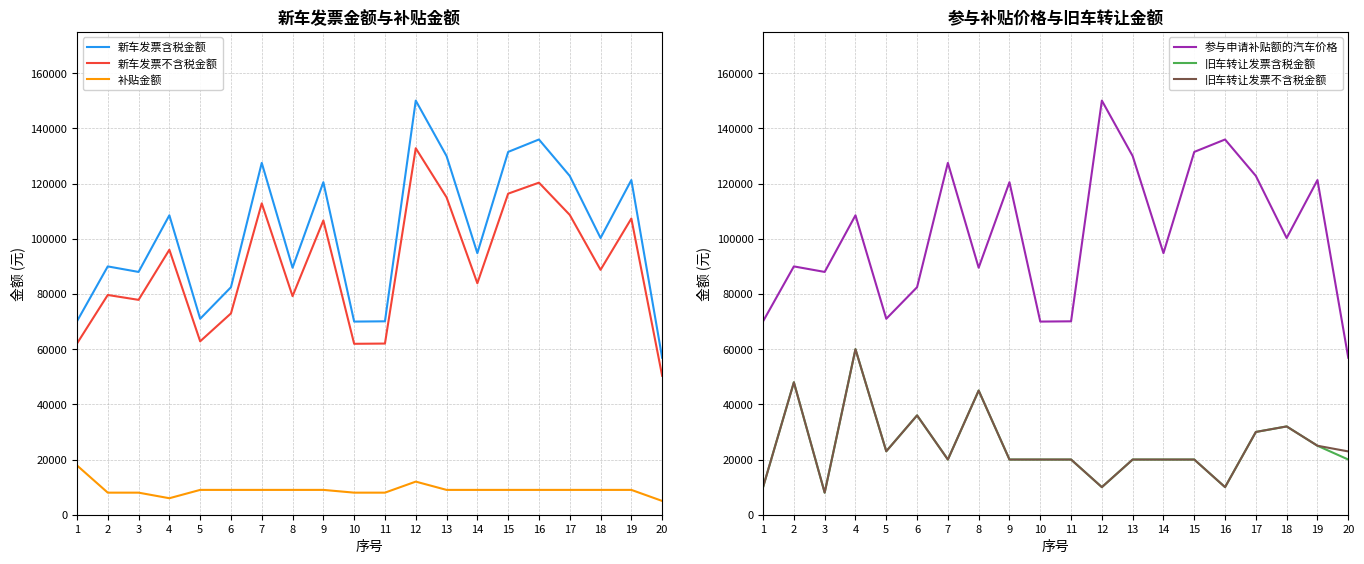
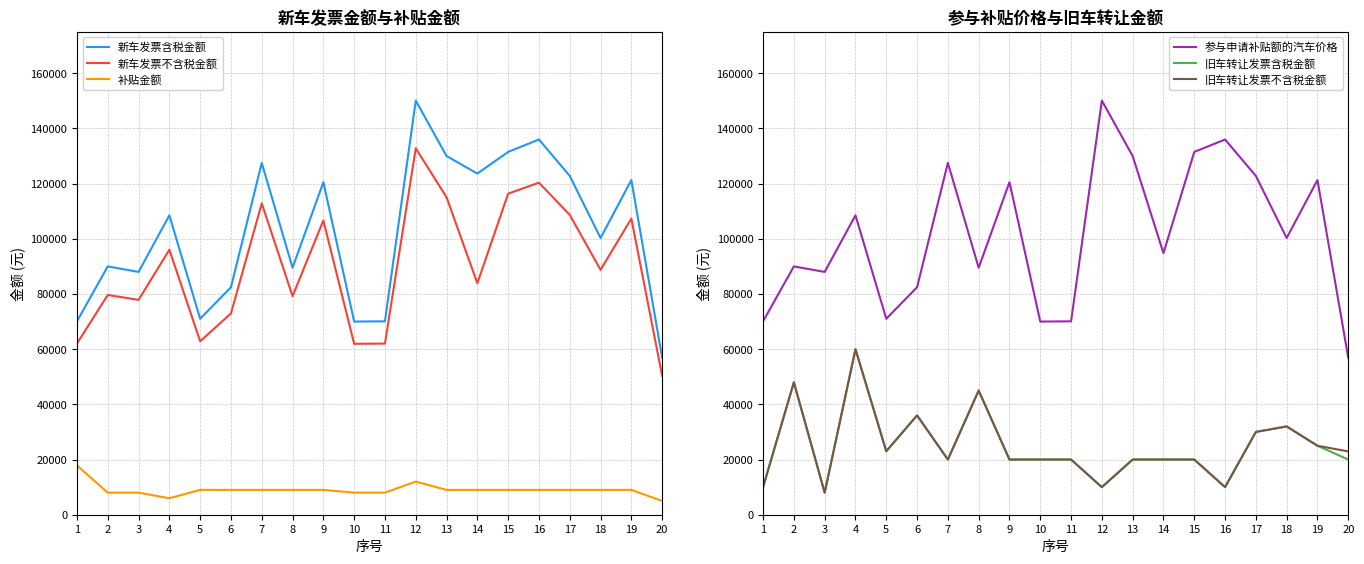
  {
    "新车发票金额与补贴金额": {
      "新车发票含税金额": {
        "1": 70000,
        "2": 90000,
        "3": 88000,
        "4": 109000,
        "5": 71000,
        "6": 82000,
        "7": 128000,
        "8": 90000,
        "9": 121000,
        "10": 70000,
        "11": 70000,
        "12": 150000,
        "13": 130000,
-       "14": 95000,
+       "14": 124000,
        "15": 132000,
        "16": 136000,
        "17": 123000,
        "18": 100000,
        "19": 121000,
        "20": 57000
      },
      "新车发票不含税金额": {
        "1": 62000,
        "2": 80000,
        "3": 78000,
        "4": 96000,
        "5": 63000,
        "6": 73000,
        "7": 113000,
        "8": 79000,
        "9": 107000,
        "10": 62000,
        "11": 62000,
        "12": 133000,
        "13": 115000,
        "14": 84000,
        "15": 116000,
        "16": 120000,
        "17": 109000,
        "18": 89000,
        "19": 107000,
        "20": 50000
      },
      "补贴金额": {
        "1": 18000,
        "2": 8000,
        "3": 8000,
        "4": 6000,
        "5": 9000,
        "6": 9000,
        "7": 9000,
        "8": 9000,
        "9": 9000,
        "10": 8000,
        "11": 8000,
        "12": 12000,
        "13": 9000,
        "14": 9000,
        "15": 9000,
        "16": 9000,
        "17": 9000,
        "18": 9000,
        "19": 9000,
        "20": 5000
      }
    },
    "参与补贴价格与旧车转让金额": {
      "参与申请补贴额的汽车价格": {
        "1": 70000,
        "2": 90000,
        "3": 88000,
        "4": 109000,
        "5": 71000,
        "6": 82000,
        "7": 128000,
        "8": 90000,
        "9": 121000,
        "10": 70000,
        "11": 70000,
        "12": 150000,
        "13": 130000,
        "14": 95000,
        "15": 132000,
        "16": 136000,
        "17": 123000,
        "18": 100000,
        "19": 121000,
        "20": 57000
      },
      "旧车转让发票含税金额": {
        "20": 20000
      },
      "旧车转让发票不含税金额": {
        "20": 23000
      }
    }
  }
